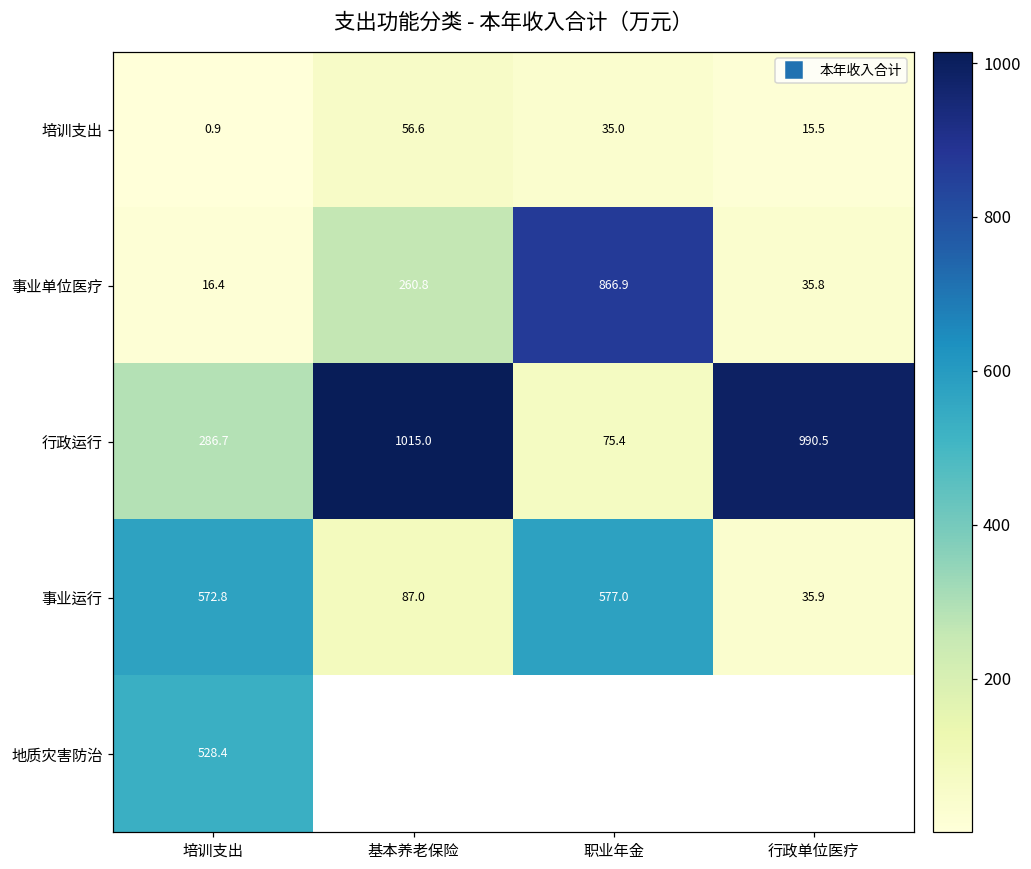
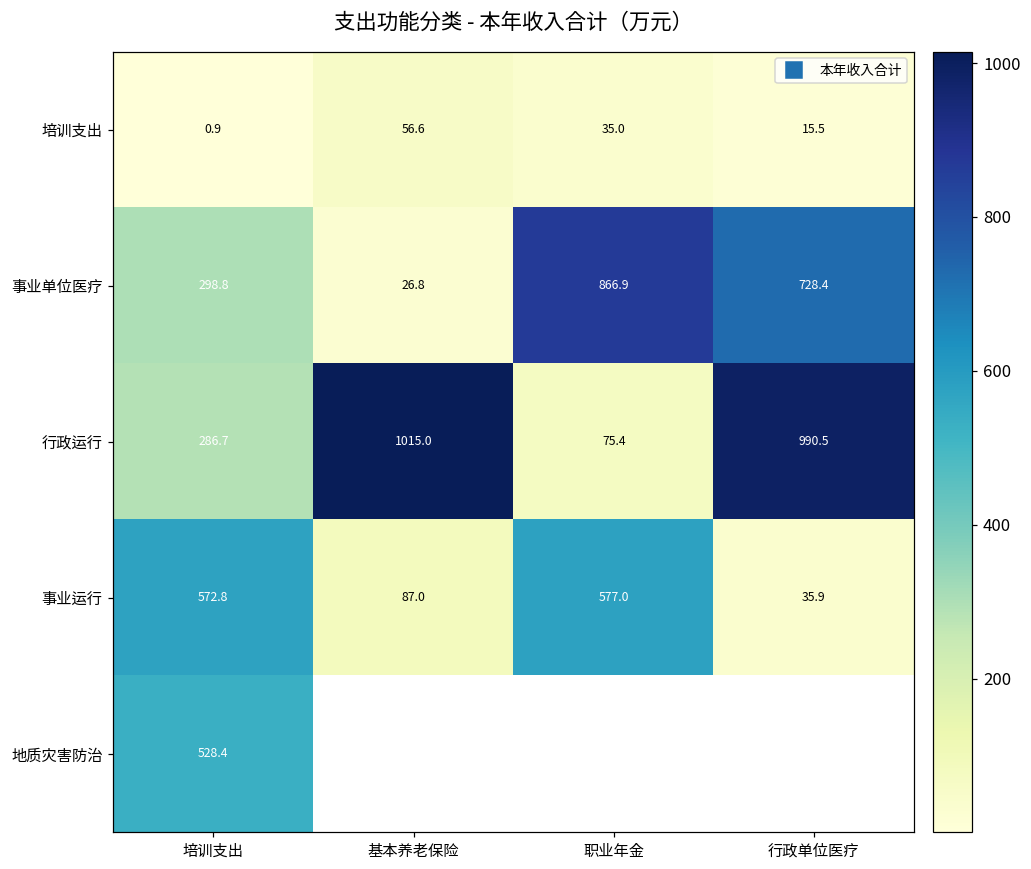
  {
    "培训支出": {
      "培训支出": 0.9,
      "基本养老保险": 56.6,
      "职业年金": 35.0,
      "行政单位医疗": 15.5
    },
    "事业单位医疗": {
-     "培训支出": 16.4,
-     "基本养老保险": 260.8,
+     "培训支出": 298.8,
+     "基本养老保险": 26.8,
      "职业年金": 866.9,
-     "行政单位医疗": 35.8
+     "行政单位医疗": 728.4
    },
    "行政运行": {
      "培训支出": 286.7,
      "基本养老保险": 1015.0,
      "职业年金": 75.4,
      "行政单位医疗": 990.5
    },
    "事业运行": {
      "培训支出": 572.8,
      "基本养老保险": 87.0,
      "职业年金": 577.0,
      "行政单位医疗": 35.9
    },
    "地质灾害防治": {
      "培训支出": 528.4
    }
  }
